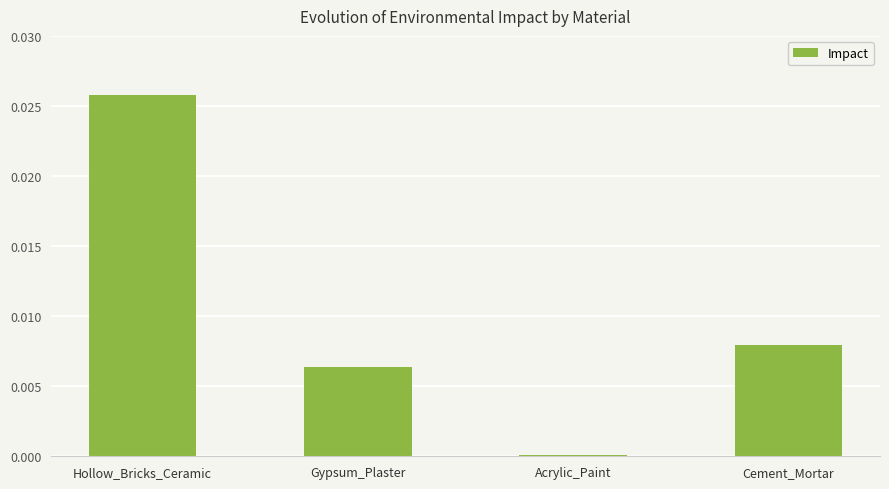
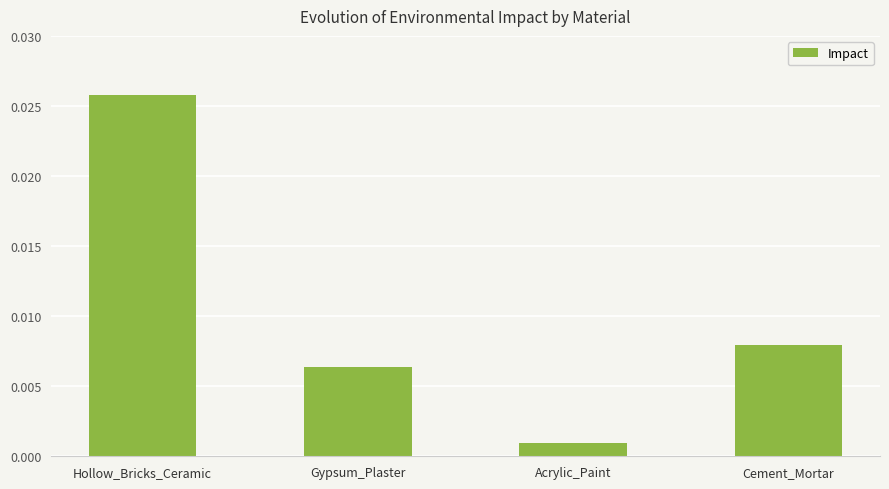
  {
    "Hollow_Bricks_Ceramic": 0.0258,
    "Gypsum_Plaster": 0.0064,
-   "Acrylic_Paint": 0.0001,
+   "Acrylic_Paint": 0.0010,
    "Cement_Mortar": 0.0079
  }
